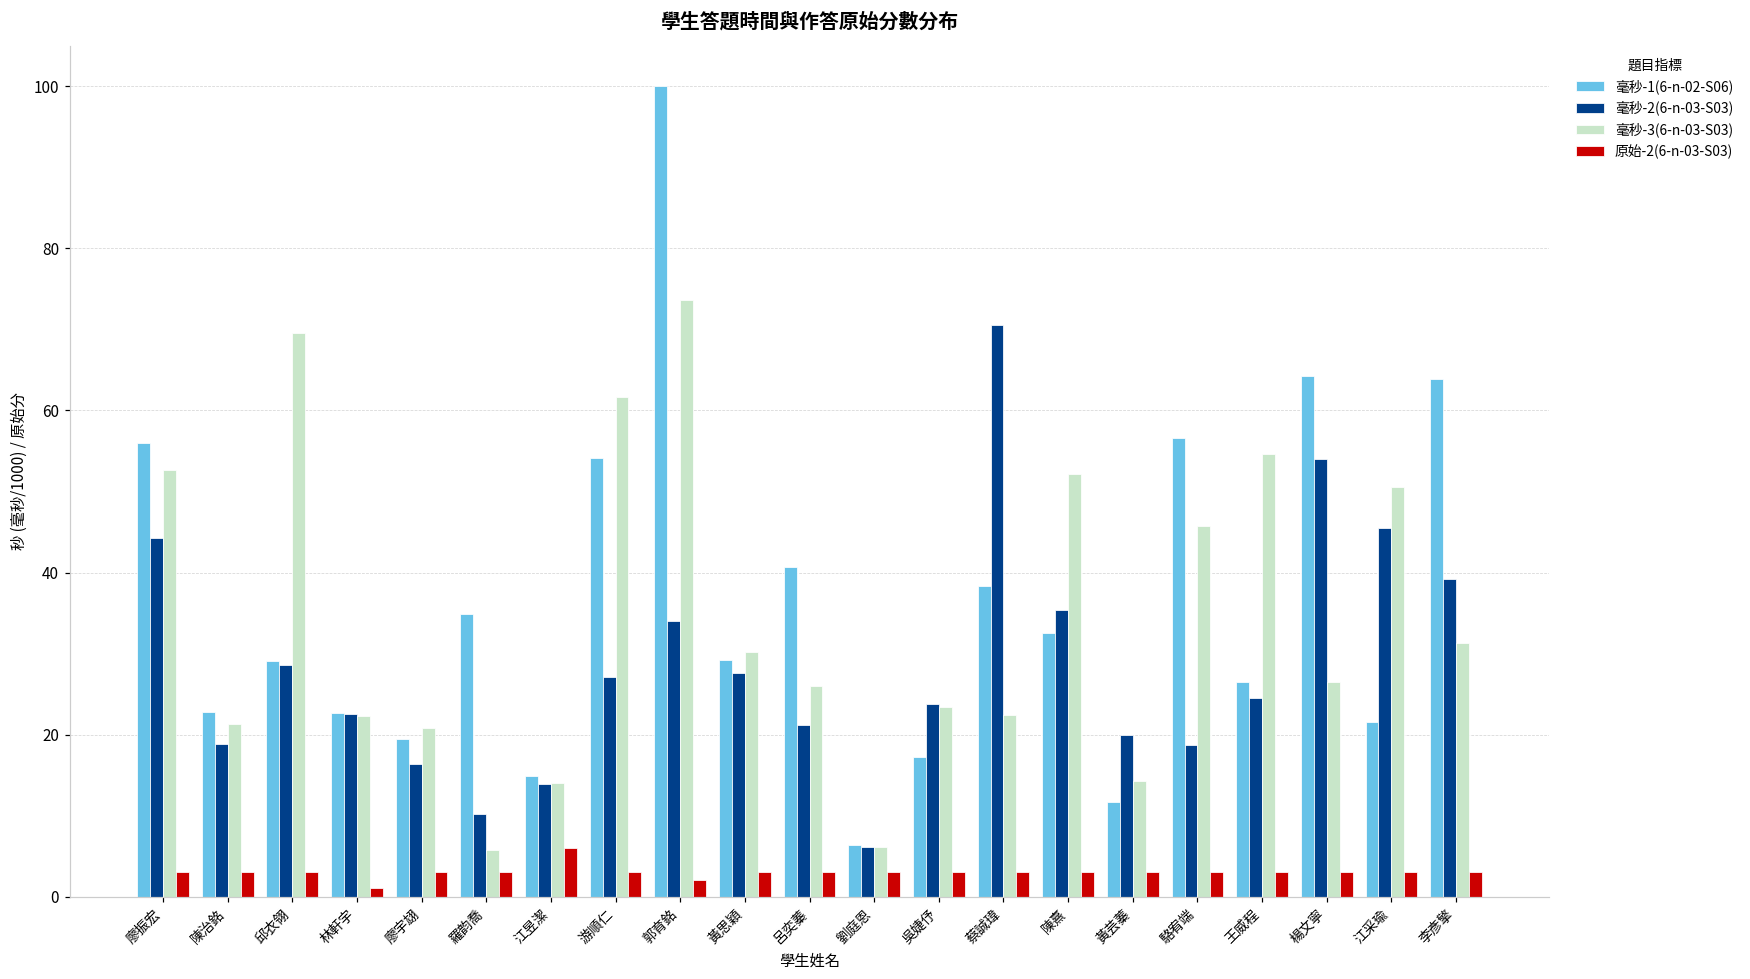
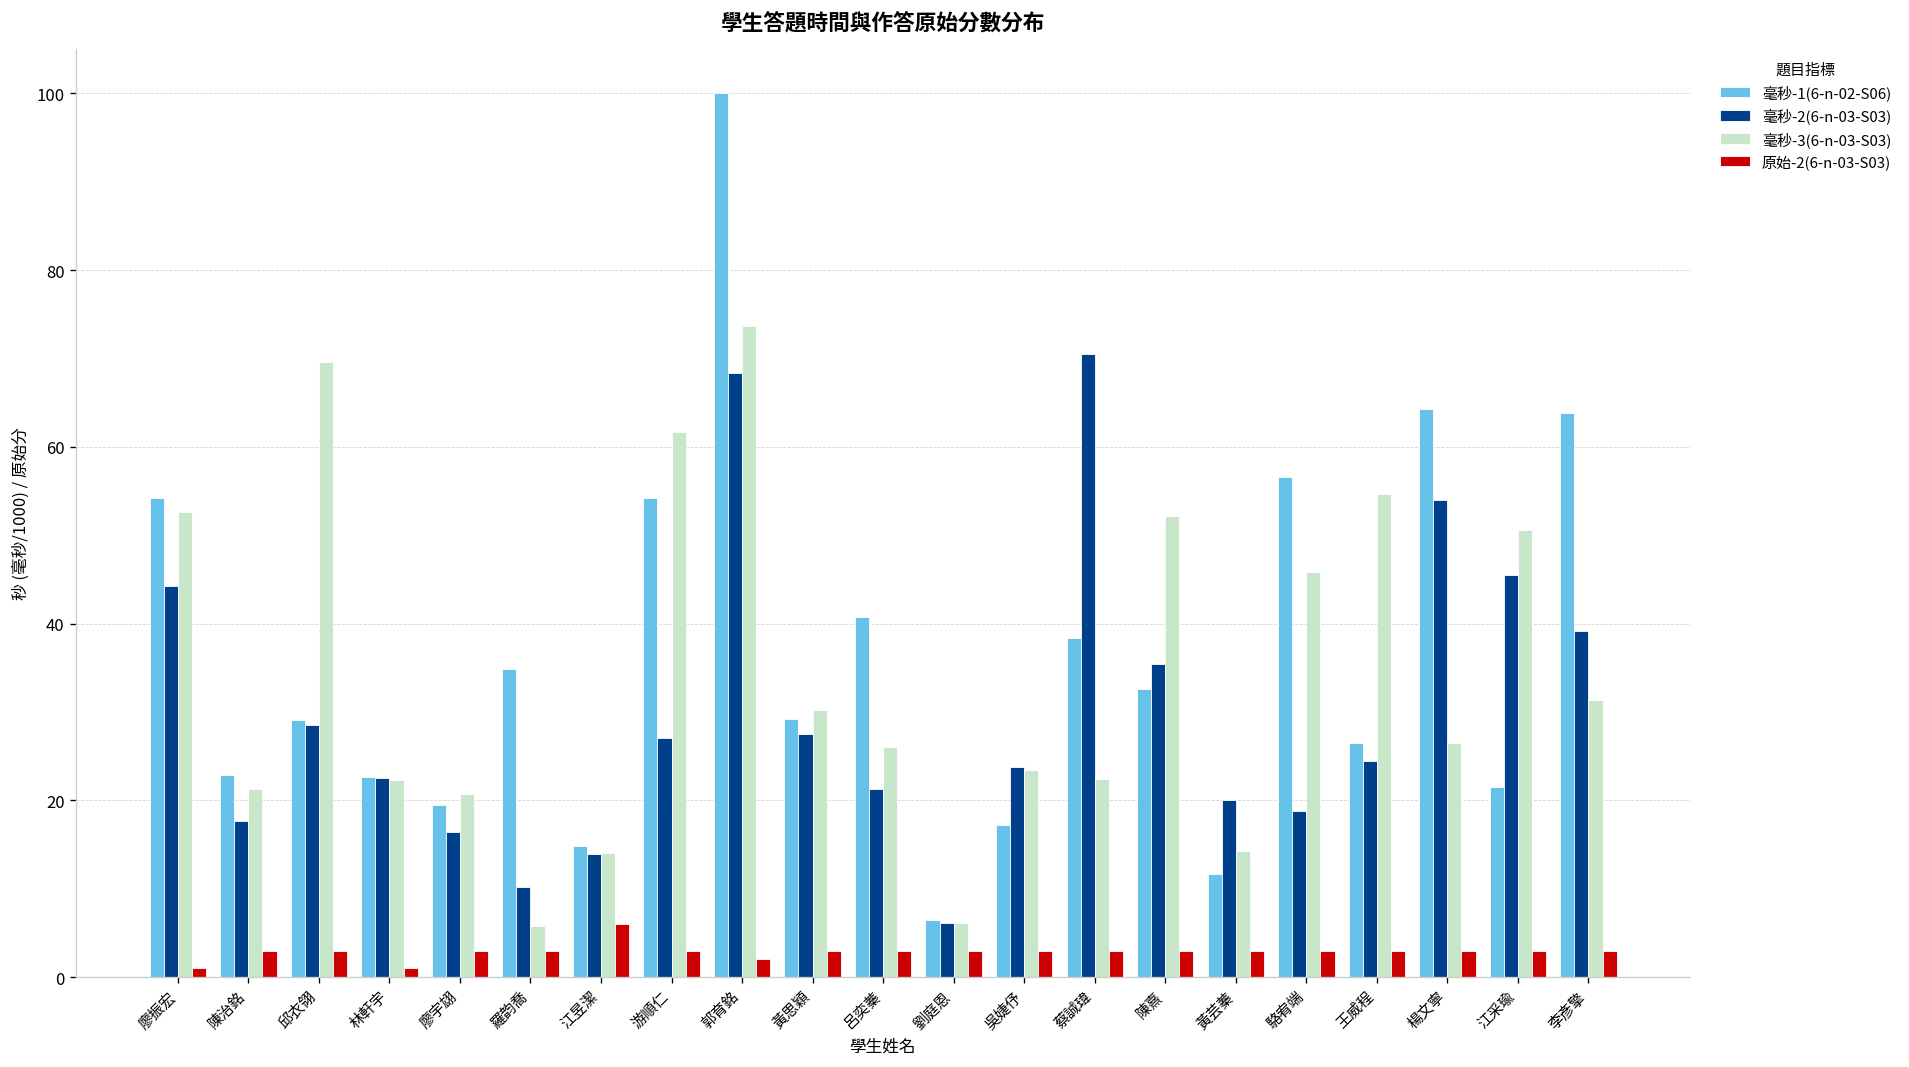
  {
    "毫秒-1(6-n-02-S06)": {
-     "廖振宏": 56,
+     "廖振宏": 54,
      "陳治銘": 23,
      "邱衣翎": 29,
      "林軒宇": 23,
      "廖宇翃": 19,
      "羅韵喬": 35,
      "江昱潔": 15,
      "游順仁": 54,
      "郭育銘": 100,
      "黃思穎": 29,
      "呂奕蓁": 41,
      "劉庭恩": 6,
      "吳婕伃": 17,
      "蔡誠瑋": 38,
      "陳熹": 33,
      "黃芸蓁": 12,
      "駱宥端": 57,
      "王威程": 27,
      "楊文寧": 64,
      "江采瑜": 21,
      "李彥擎": 64
    },
    "毫秒-2(6-n-03-S03)": {
      "廖振宏": 44,
-     "陳治銘": 19,
+     "陳治銘": 18,
      "邱衣翎": 29,
      "林軒宇": 23,
      "廖宇翃": 16,
      "羅韵喬": 10,
      "江昱潔": 14,
      "游順仁": 27,
-     "郭育銘": 34,
+     "郭育銘": 68,
      "黃思穎": 28,
      "呂奕蓁": 21,
      "劉庭恩": 6,
      "吳婕伃": 24,
      "蔡誠瑋": 70,
      "陳熹": 35,
      "黃芸蓁": 20,
      "駱宥端": 19,
      "王威程": 24,
      "楊文寧": 54,
      "江采瑜": 45,
      "李彥擎": 39
    },
    "毫秒-3(6-n-03-S03)": {
      "廖振宏": 53,
      "陳治銘": 21,
      "邱衣翎": 70,
      "林軒宇": 22,
      "廖宇翃": 21,
      "羅韵喬": 6,
      "江昱潔": 14,
      "游順仁": 62,
      "郭育銘": 74,
      "黃思穎": 30,
      "呂奕蓁": 26,
      "劉庭恩": 6,
      "吳婕伃": 23,
      "蔡誠瑋": 22,
      "陳熹": 52,
      "黃芸蓁": 14,
      "駱宥端": 46,
      "王威程": 55,
      "楊文寧": 27,
      "江采瑜": 51,
      "李彥擎": 31
    },
    "原始-2(6-n-03-S03)": {
-     "廖振宏": 3,
+     "廖振宏": 1,
      "陳治銘": 3,
      "邱衣翎": 3,
      "林軒宇": 1,
      "廖宇翃": 3,
      "羅韵喬": 3,
      "江昱潔": 6,
      "游順仁": 3,
      "郭育銘": 2,
      "黃思穎": 3,
      "呂奕蓁": 3,
      "劉庭恩": 3,
      "吳婕伃": 3,
      "蔡誠瑋": 3,
      "陳熹": 3,
      "黃芸蓁": 3,
      "駱宥端": 3,
      "王威程": 3,
      "楊文寧": 3,
      "江采瑜": 3,
      "李彥擎": 3
    }
  }
